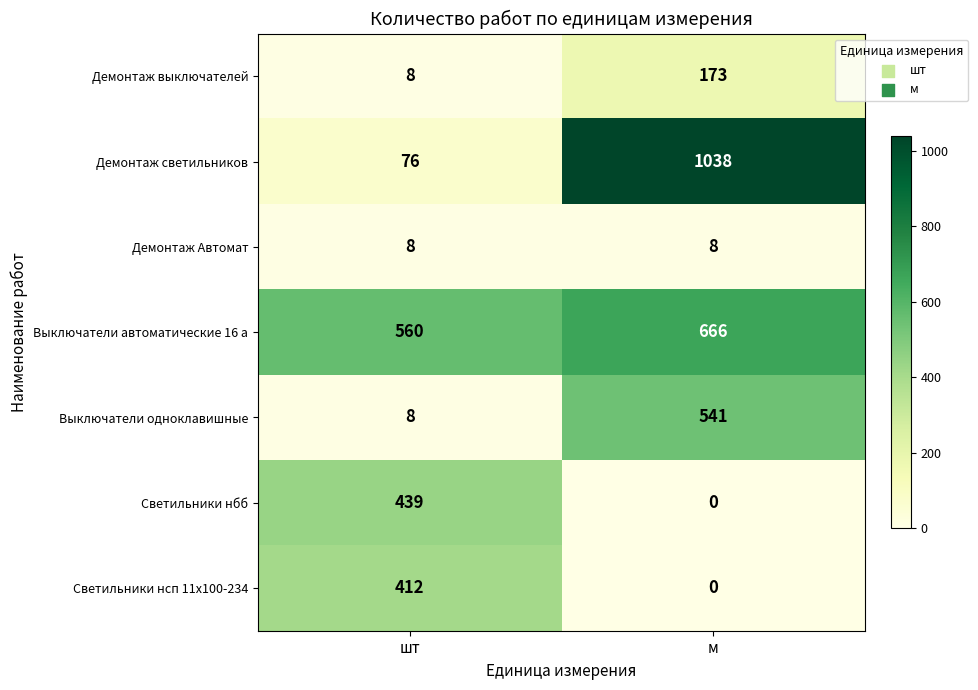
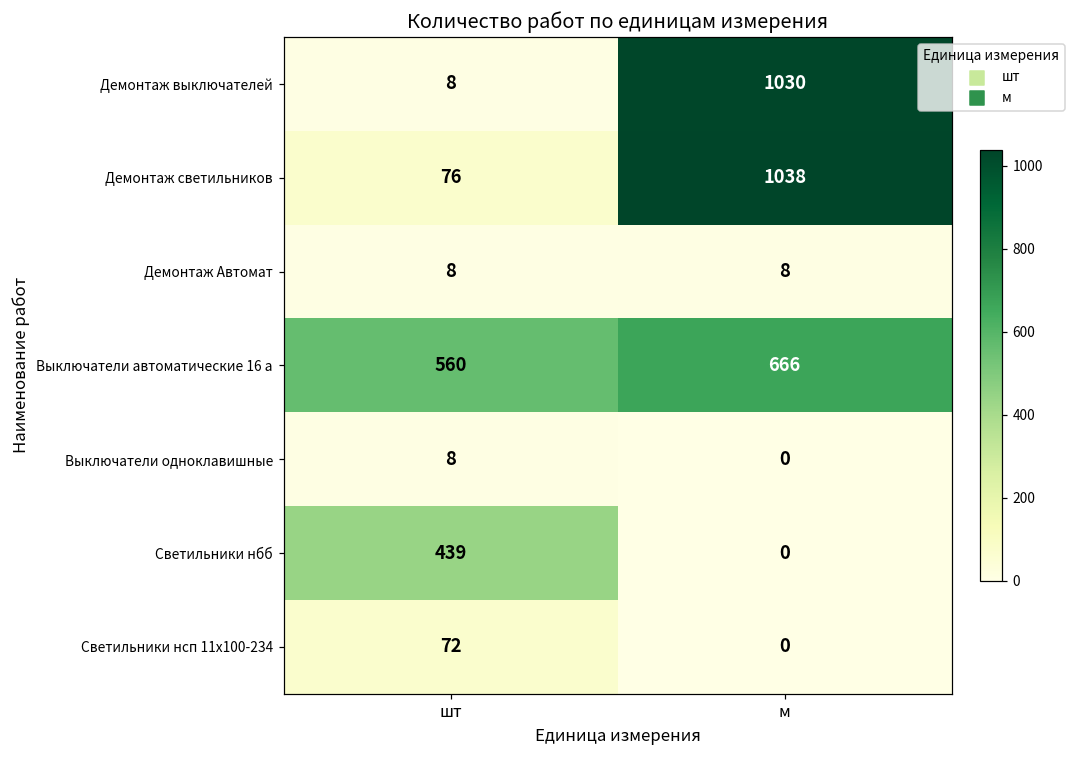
  {
    "Демонтаж выключателей": {
      "шт": 8,
-     "м": 173
+     "м": 1030
    },
    "Демонтаж светильников": {
      "шт": 76,
      "м": 1038
    },
    "Демонтаж Автомат": {
      "шт": 8,
      "м": 8
    },
    "Выключатели автоматические 16 а": {
      "шт": 560,
      "м": 666
    },
    "Выключатели одноклавишные": {
      "шт": 8,
-     "м": 541
+     "м": 0
    },
    "Светильники нбб": {
      "шт": 439,
      "м": 0
    },
    "Светильники нсп 11х100-234": {
-     "шт": 412,
+     "шт": 72,
      "м": 0
    }
  }
